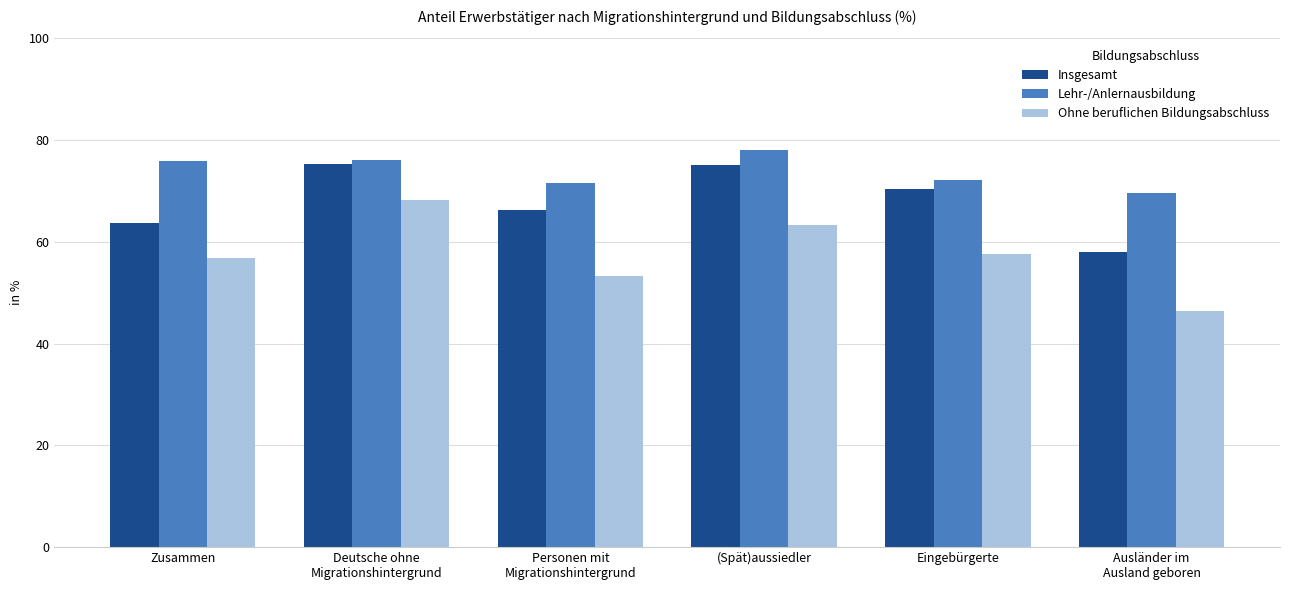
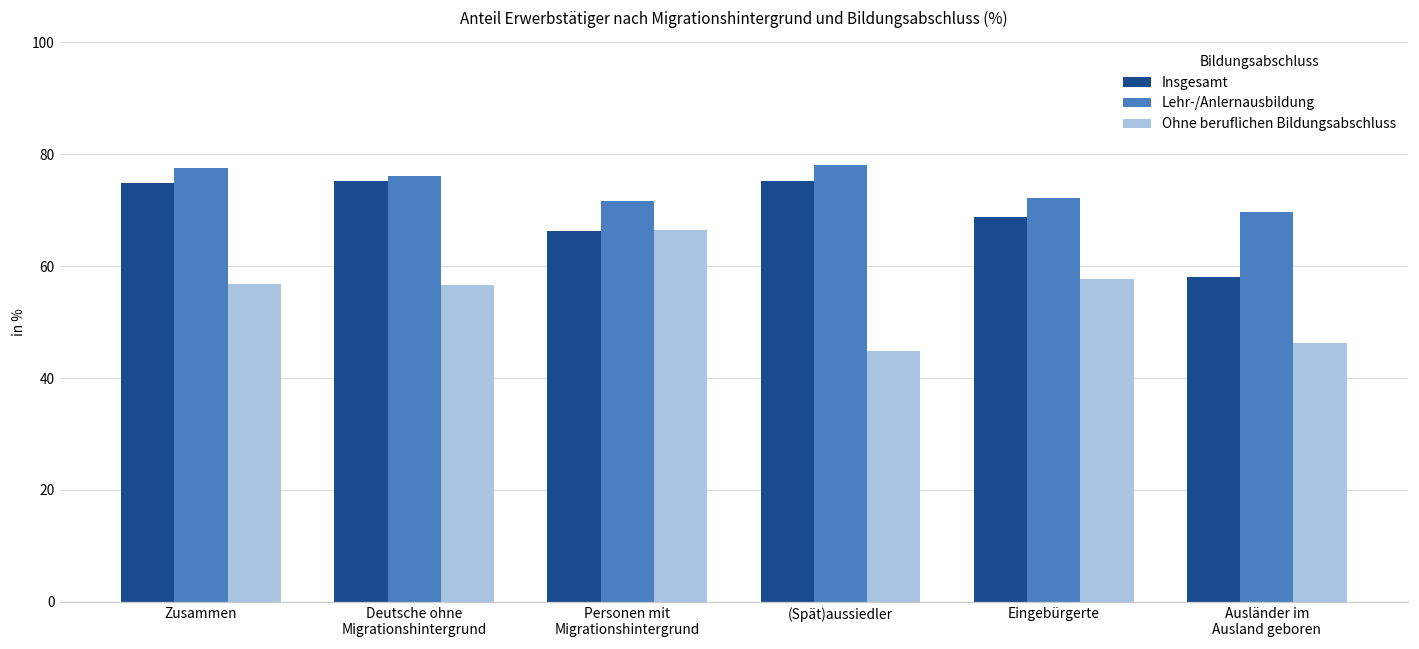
  {
    "Insgesamt": {
-     "Zusammen": 64,
+     "Zusammen": 75,
      "Deutsche ohne Migrationshintergrund": 75,
      "Personen mit Migrationshintergrund": 66,
      "(Spät)aussiedler": 75,
-     "Eingebürgerte": 70,
+     "Eingebürgerte": 69,
      "Ausländer im Ausland geboren": 58
    },
    "Lehr-/Anlernausbildung": {
-     "Zusammen": 76,
+     "Zusammen": 78,
      "Deutsche ohne Migrationshintergrund": 76,
      "Personen mit Migrationshintergrund": 72,
      "(Spät)aussiedler": 78,
      "Eingebürgerte": 72,
      "Ausländer im Ausland geboren": 70
    },
    "Ohne beruflichen Bildungsabschluss": {
      "Zusammen": 57,
-     "Deutsche ohne Migrationshintergrund": 68,
-     "Personen mit Migrationshintergrund": 53,
-     "(Spät)aussiedler": 63,
+     "Deutsche ohne Migrationshintergrund": 57,
+     "Personen mit Migrationshintergrund": 66,
+     "(Spät)aussiedler": 45,
      "Eingebürgerte": 58,
      "Ausländer im Ausland geboren": 46
    }
  }
